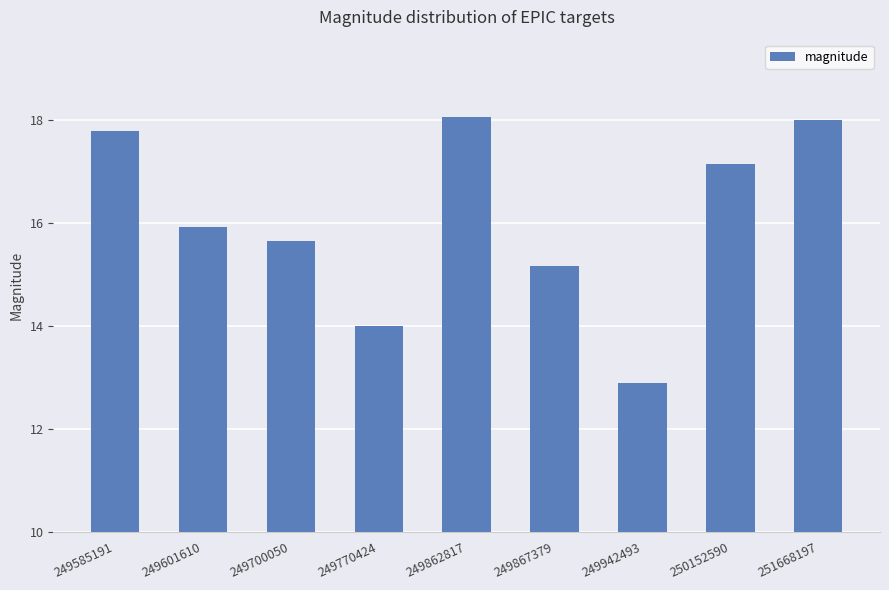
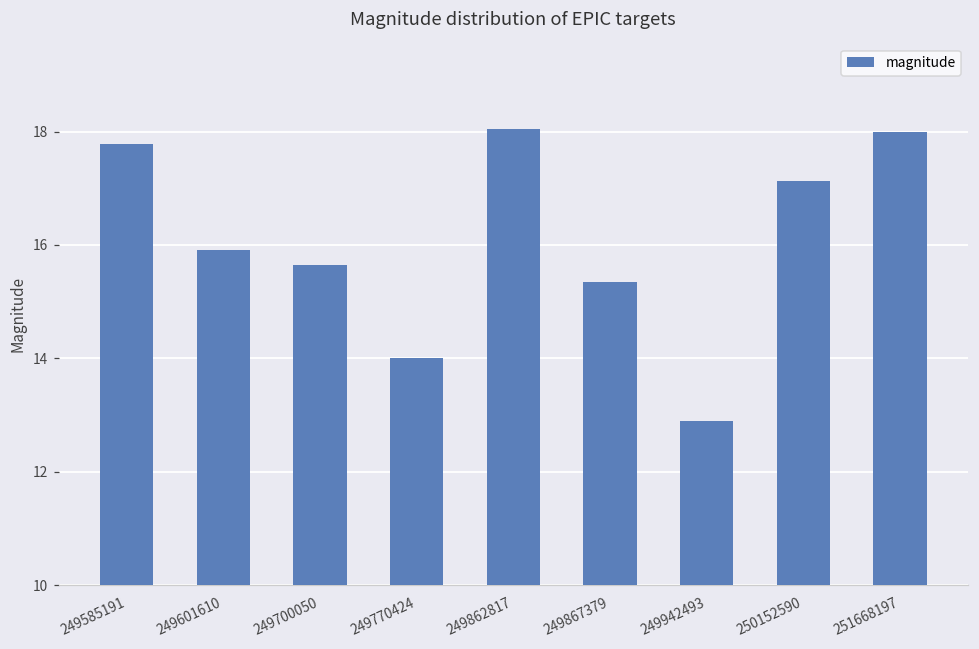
  {
    "249585191": 17.8,
    "249601610": 15.9,
    "249700050": 15.6,
    "249770424": 14.0,
    "249862817": 18.1,
-   "249867379": 15.2,
+   "249867379": 15.3,
    "249942493": 12.9,
    "250152590": 17.1,
    "251668197": 18.0
  }
